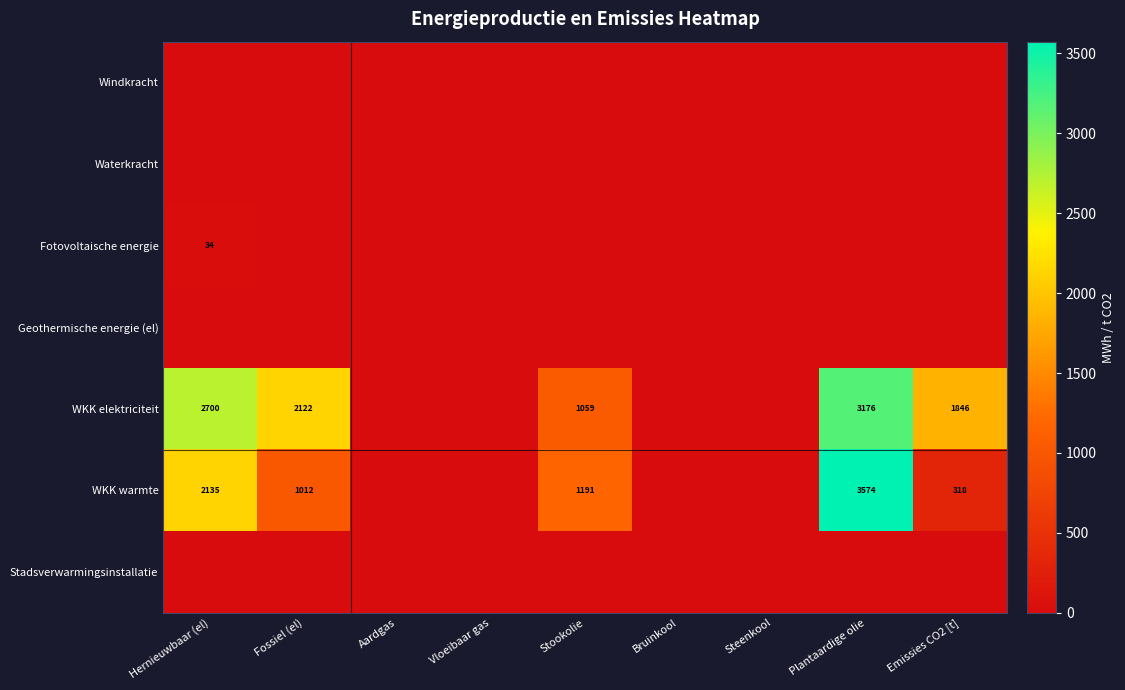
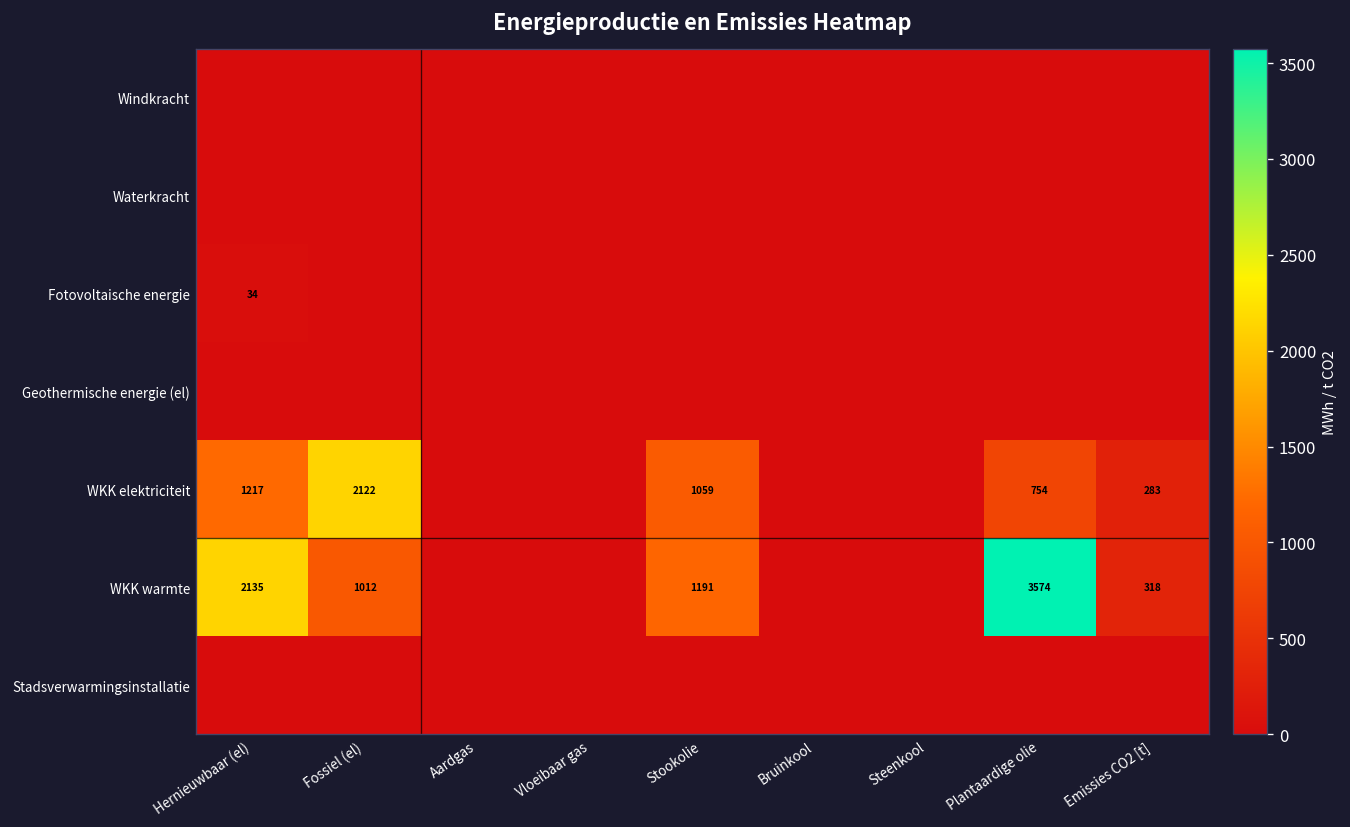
  {
    "Fotovoltaische energie": {
      "Hernieuwbaar (el)": 34
    },
    "WKK elektriciteit": {
-     "Hernieuwbaar (el)": 2700,
+     "Hernieuwbaar (el)": 1217,
      "Fossiel (el)": 2122,
      "Stookolie": 1059,
-     "Plantaardige olie": 3176,
-     "Emissies CO2 [t]": 1846
+     "Plantaardige olie": 754,
+     "Emissies CO2 [t]": 283
    },
    "WKK warmte": {
      "Hernieuwbaar (el)": 2135,
      "Fossiel (el)": 1012,
      "Stookolie": 1191,
      "Plantaardige olie": 3574,
      "Emissies CO2 [t]": 318
    }
  }
